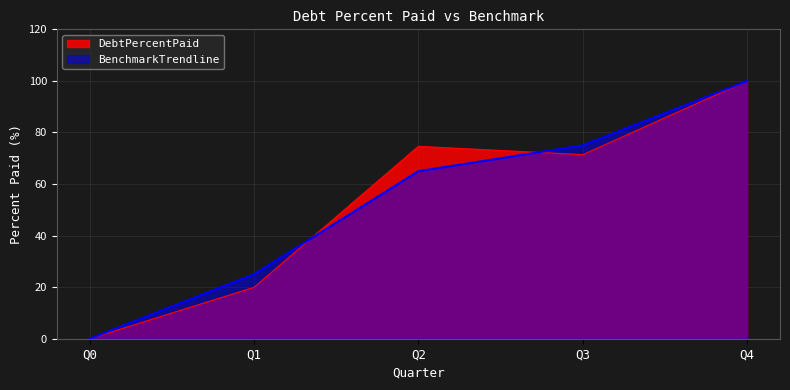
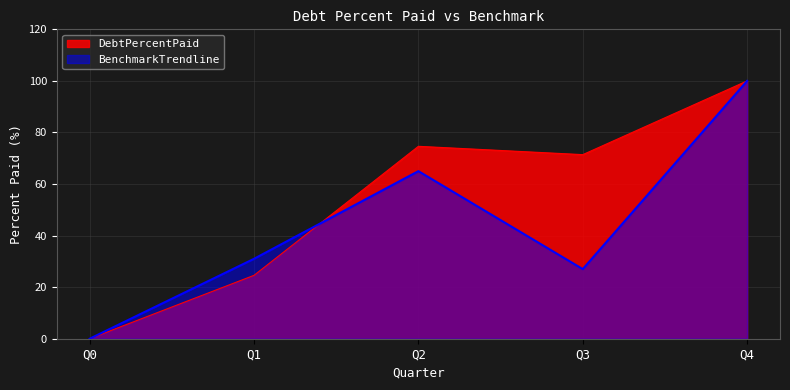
  {
    "DebtPercentPaid": {
-     "Q1": 20,
+     "Q1": 25,
      "Q2": 75,
      "Q3": 71
    },
    "BenchmarkTrendline": {
-     "Q1": 25,
+     "Q1": 31,
      "Q2": 65,
-     "Q3": 75
+     "Q3": 27
    }
  }
